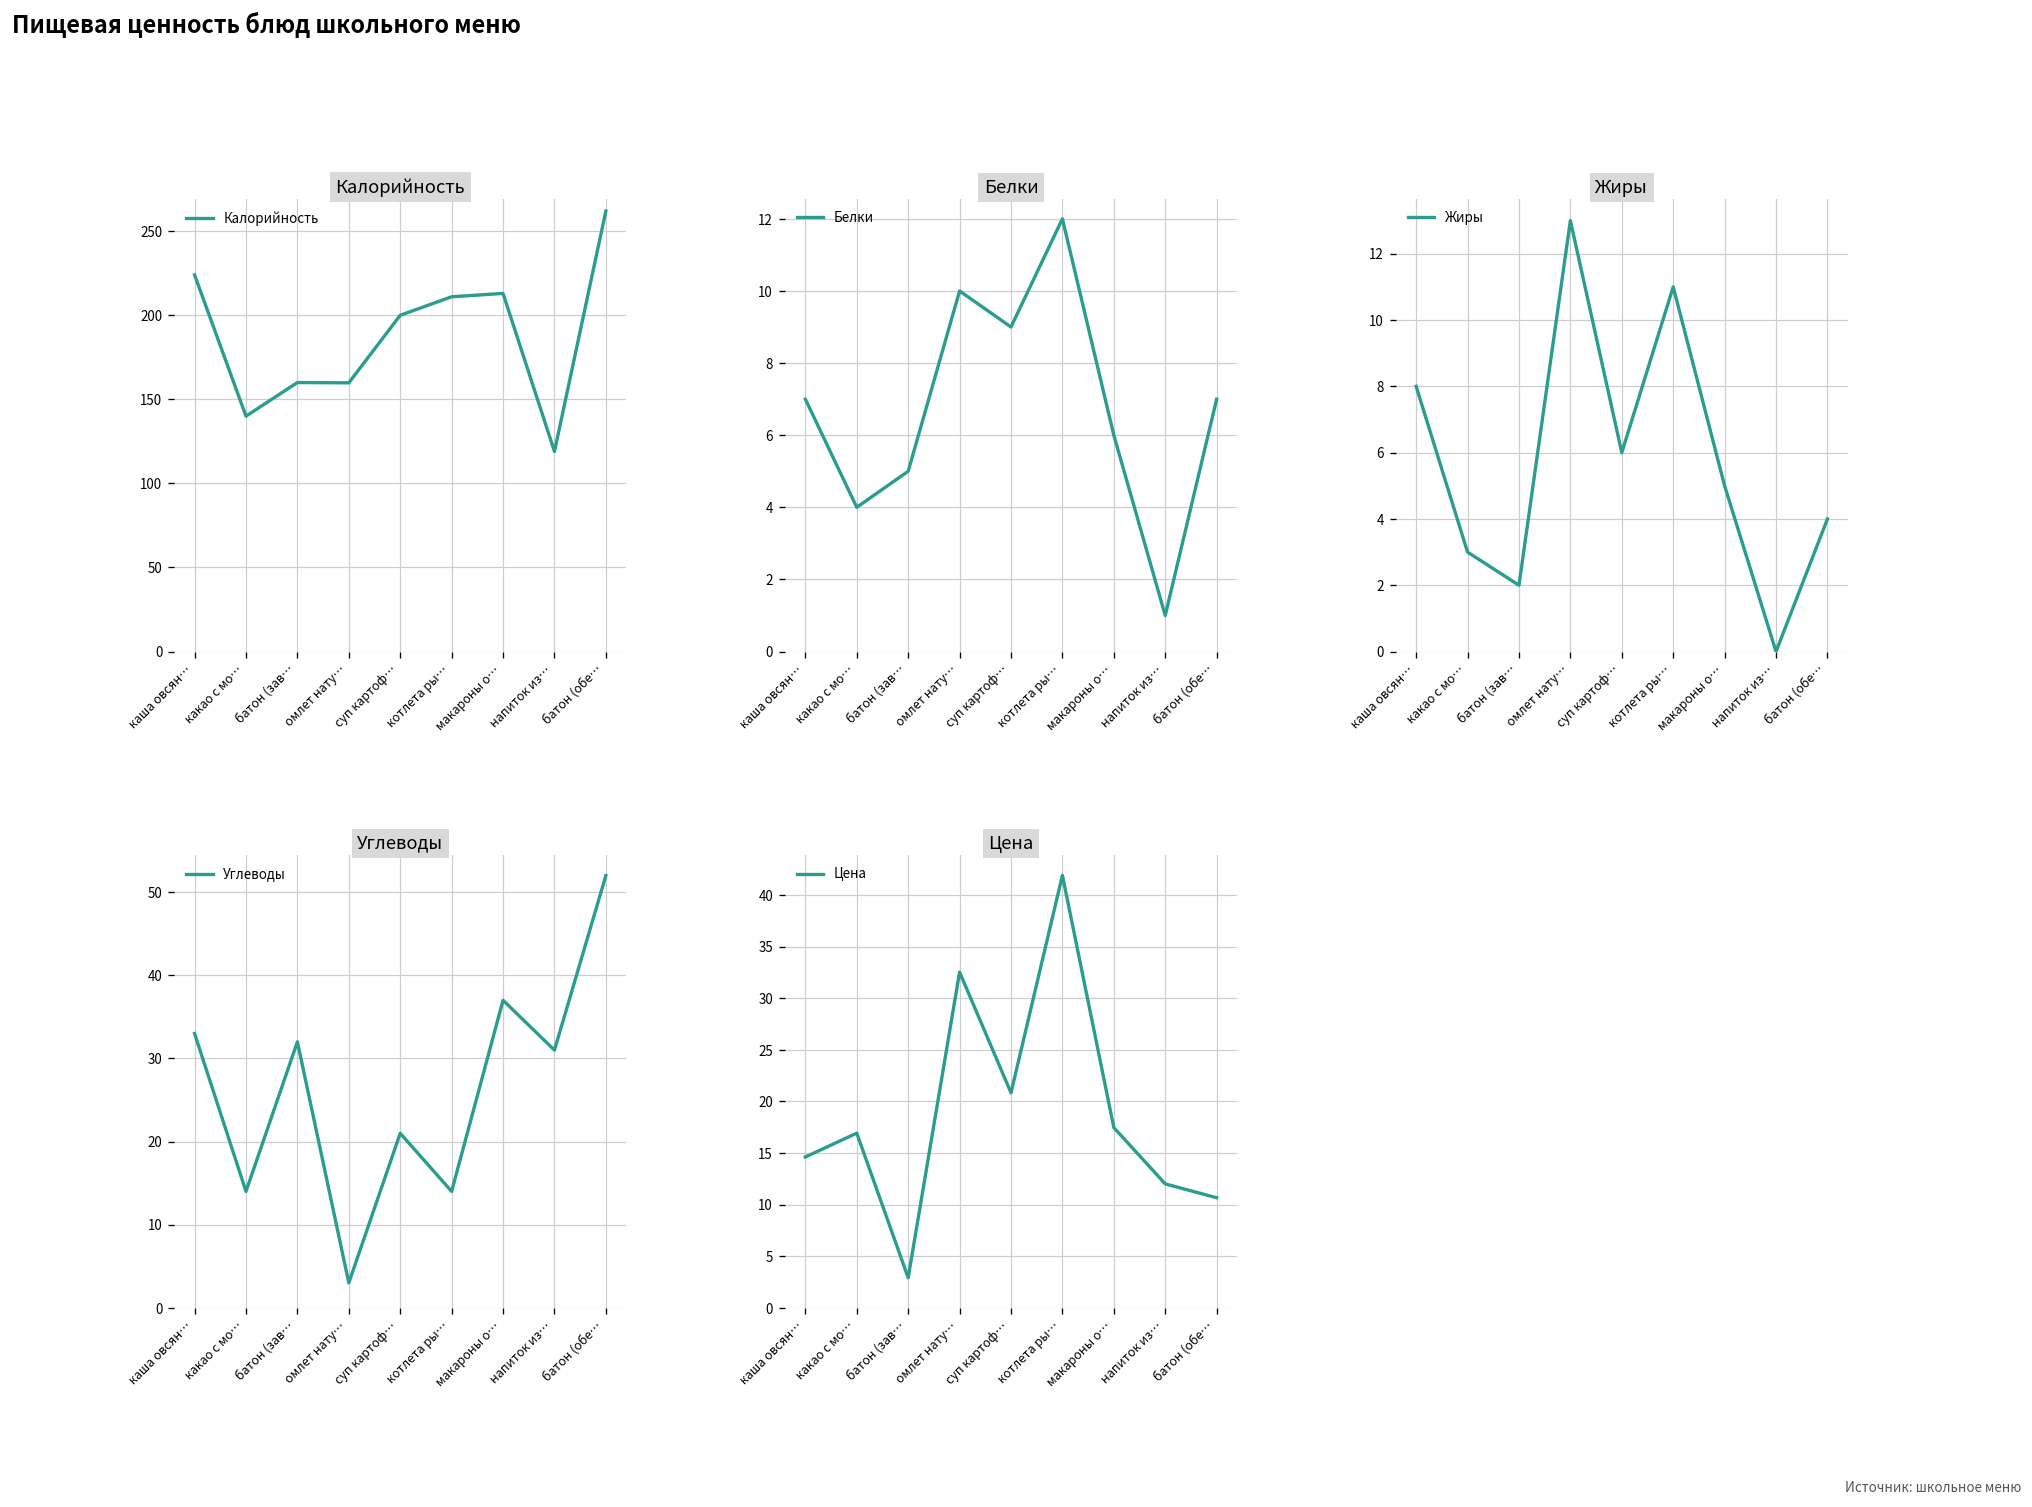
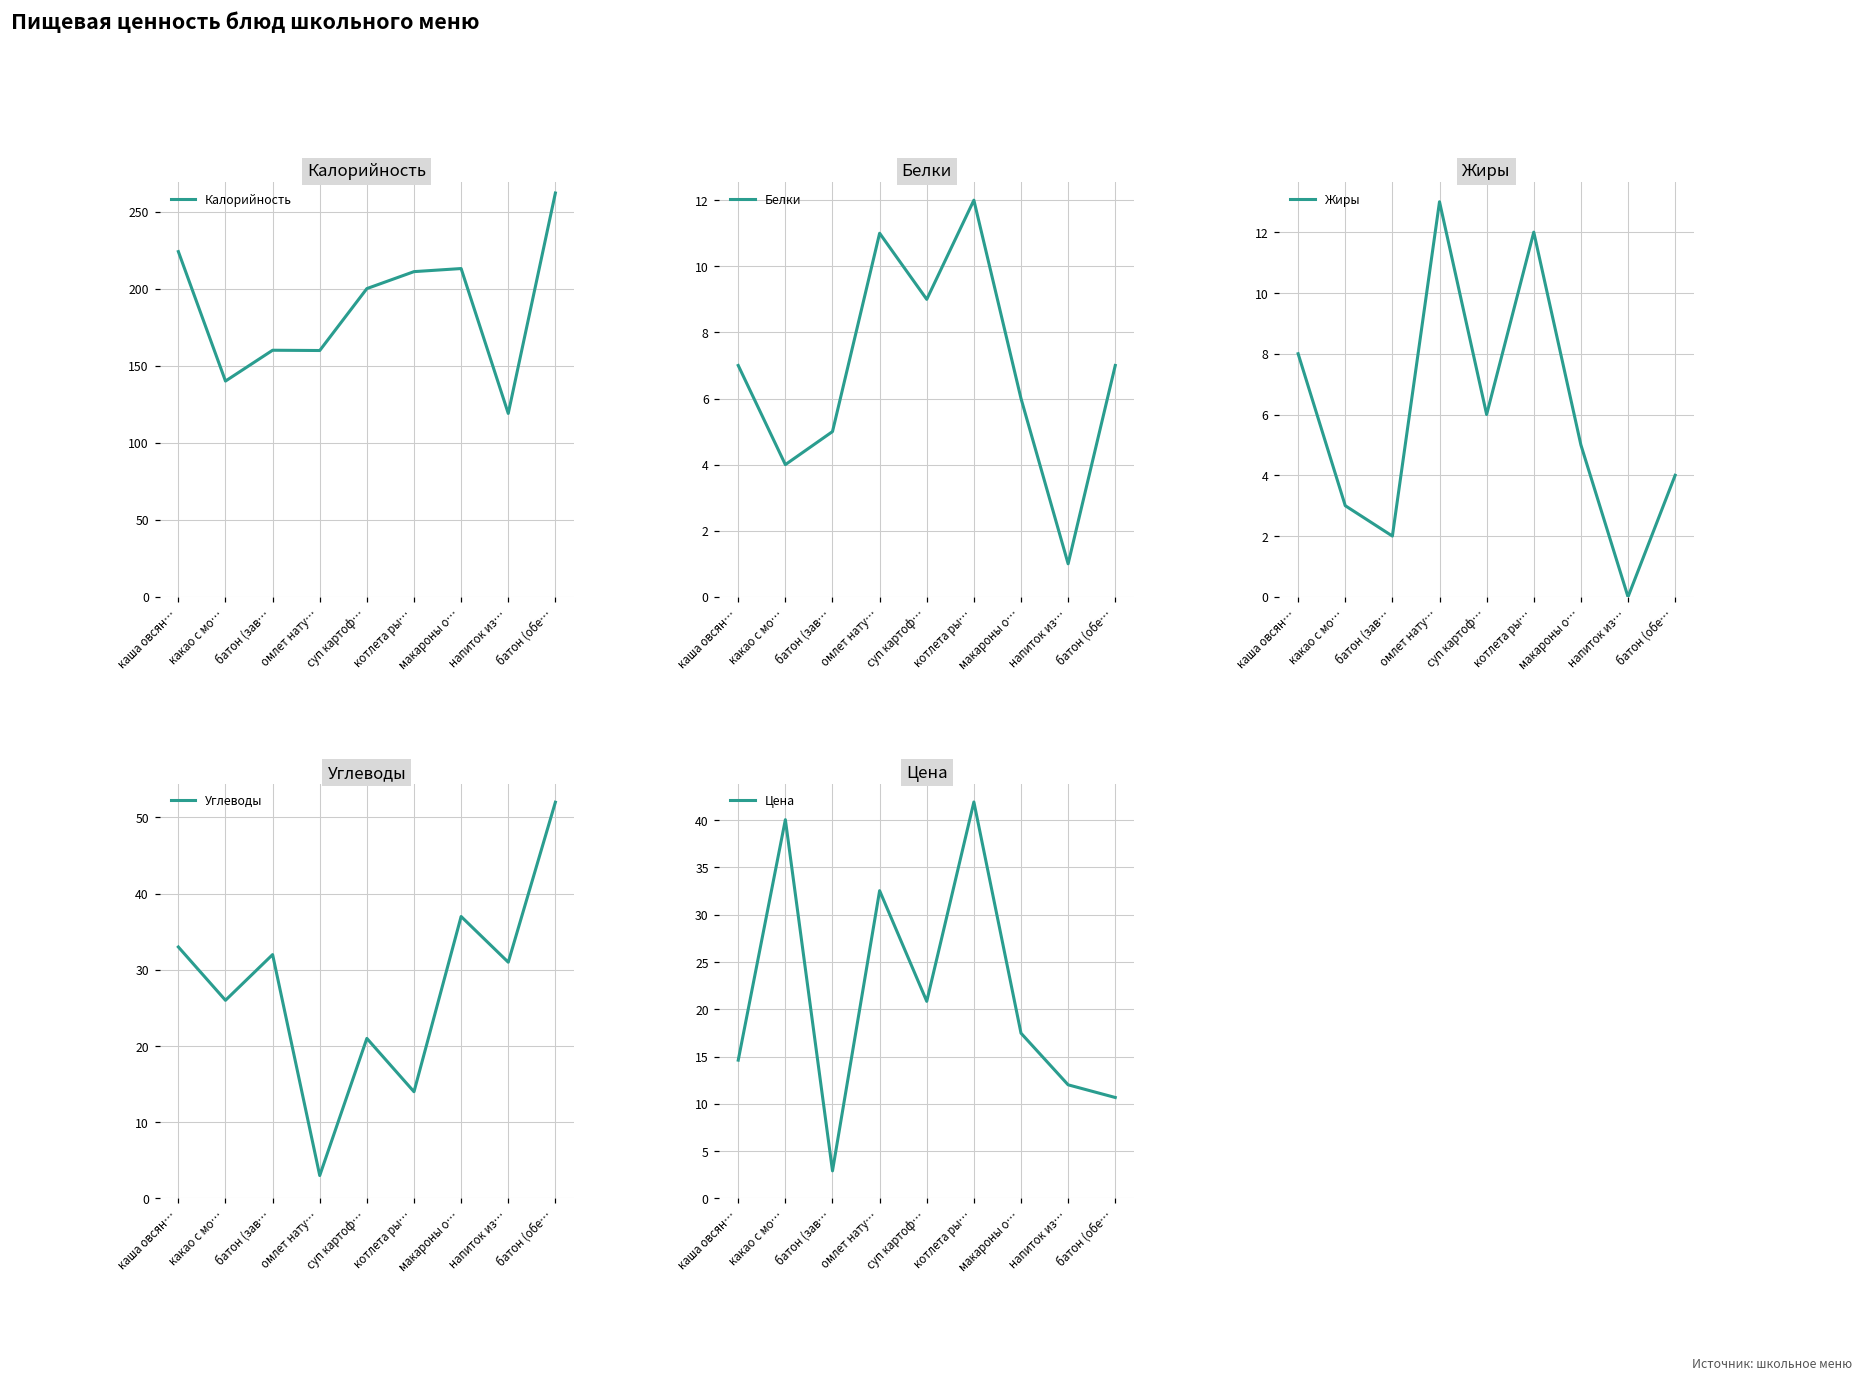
  {
    "Калорийность": {
      "каша овсян…": 224,
      "какао с мо…": 140,
      "батон (зав…": 160,
      "омлет нату…": 160,
      "суп картоф…": 200,
      "котлета ры…": 211,
      "макароны о…": 213,
      "напиток из…": 119,
      "батон (обе…": 262
    },
    "Белки": {
      "каша овсян…": 7,
      "какао с мо…": 4,
      "батон (зав…": 5,
-     "омлет нату…": 10,
+     "омлет нату…": 11,
      "суп картоф…": 9,
      "котлета ры…": 12,
      "макароны о…": 6,
      "напиток из…": 1,
      "батон (обе…": 7
    },
    "Жиры": {
      "каша овсян…": 8,
      "какао с мо…": 3,
      "батон (зав…": 2,
      "омлет нату…": 13,
      "суп картоф…": 6,
-     "котлета ры…": 11,
+     "котлета ры…": 12,
      "макароны о…": 5,
      "напиток из…": 0,
      "батон (обе…": 4
    },
    "Углеводы": {
      "каша овсян…": 33,
-     "какао с мо…": 14,
+     "какао с мо…": 26,
      "батон (зав…": 32,
      "омлет нату…": 3,
      "суп картоф…": 21,
      "котлета ры…": 14,
      "макароны о…": 37,
      "напиток из…": 31,
      "батон (обе…": 52
    },
    "Цена": {
      "каша овсян…": 15,
-     "какао с мо…": 17,
+     "какао с мо…": 40,
      "батон (зав…": 3,
      "омлет нату…": 33,
      "суп картоф…": 21,
      "котлета ры…": 42,
      "макароны о…": 17,
      "напиток из…": 12,
      "батон (обе…": 11
    }
  }
